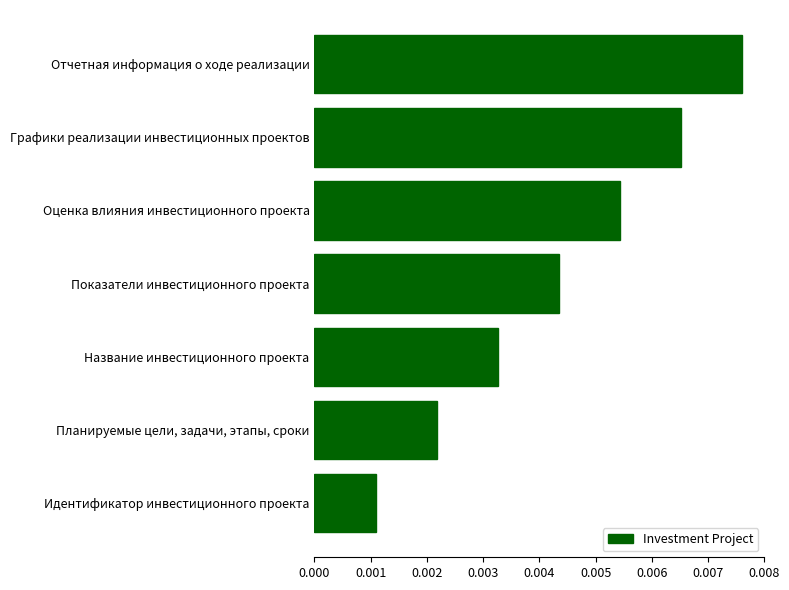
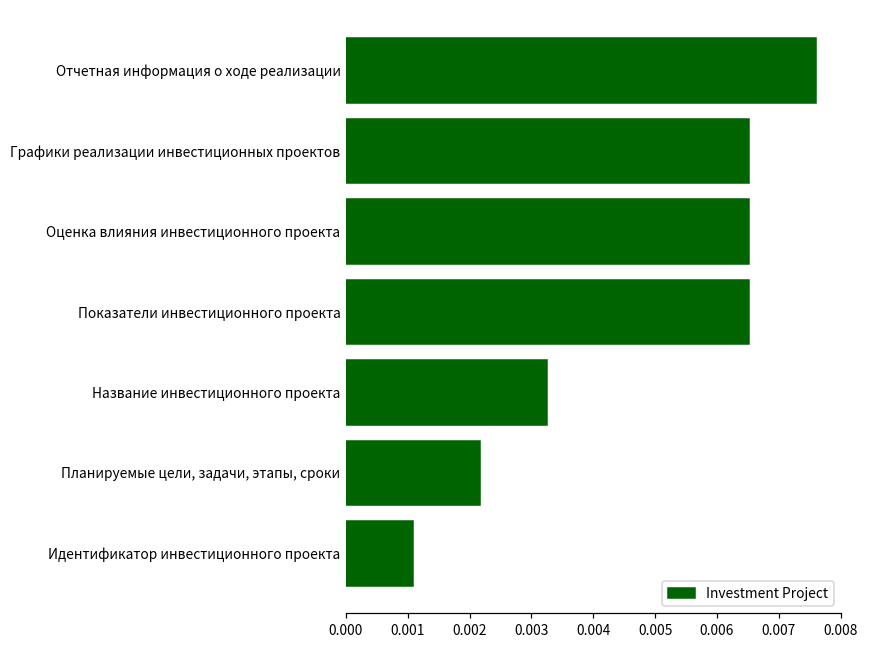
  {
    "Отчетная информация о ходе реализации": 0.0076,
    "Графики реализации инвестиционных проектов": 0.0065,
-   "Оценка влияния инвестиционного проекта": 0.0054,
-   "Показатели инвестиционного проекта": 0.0043,
+   "Оценка влияния инвестиционного проекта": 0.0065,
+   "Показатели инвестиционного проекта": 0.0065,
    "Название инвестиционного проекта": 0.0033,
    "Планируемые цели, задачи, этапы, сроки": 0.0022,
    "Идентификатор инвестиционного проекта": 0.0011
  }
